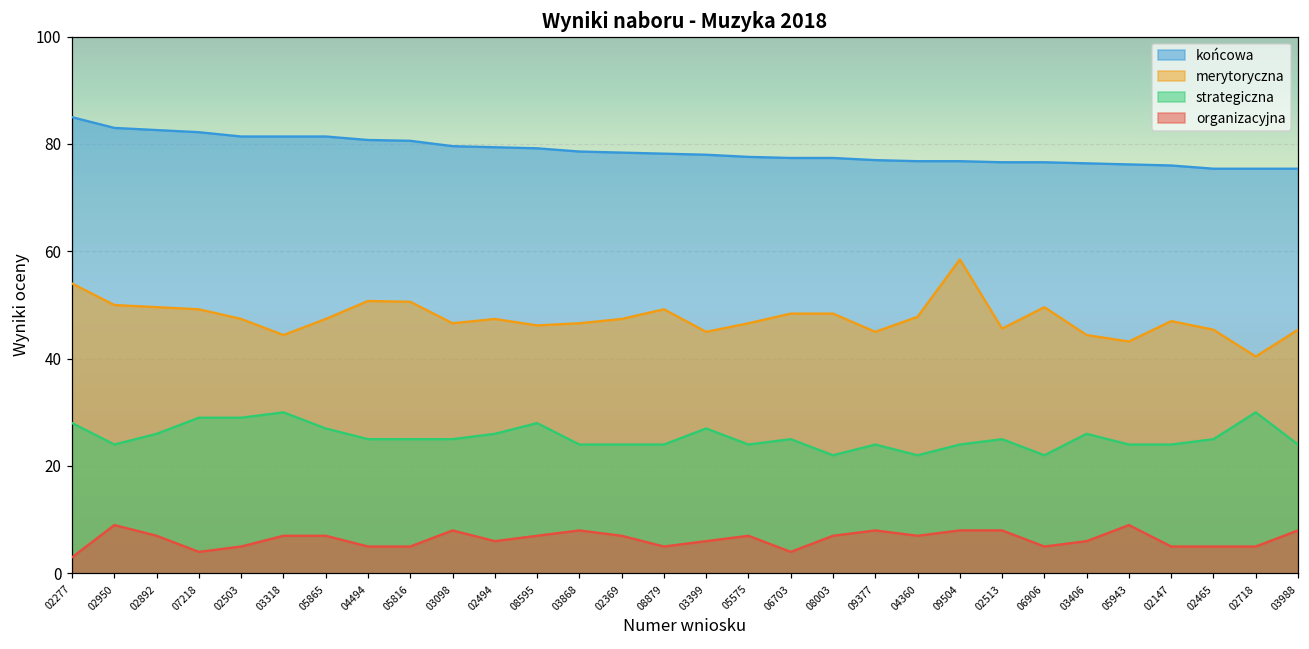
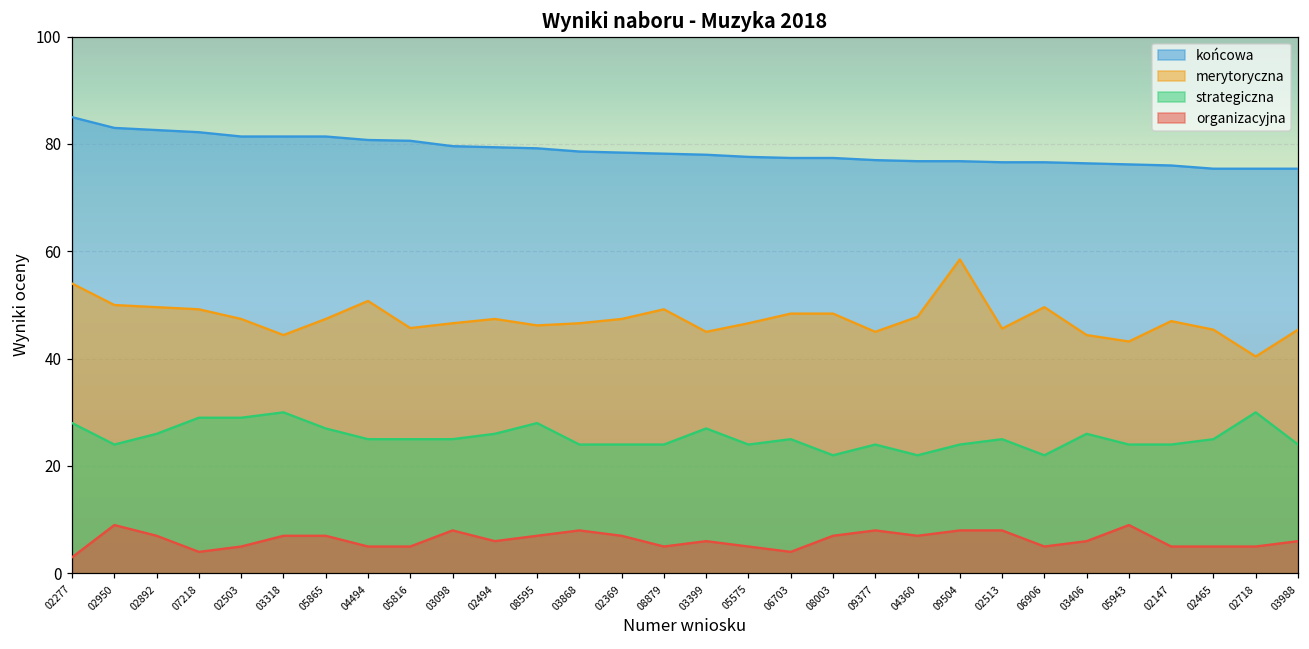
  {
    "końcowa": {
      "02277": 85,
      "02950": 83,
      "02892": 83,
      "07218": 82,
      "02503": 81,
      "03318": 81,
      "05865": 81,
      "04494": 81,
      "05816": 81,
      "03098": 80,
      "02494": 79,
      "08595": 79,
      "03868": 79,
      "02369": 78,
      "08879": 78,
      "03399": 78,
      "05575": 78,
      "06703": 77,
      "08003": 77,
      "09377": 77,
      "04360": 77,
      "09504": 77,
      "02513": 77,
      "06906": 77,
      "03406": 76,
      "05943": 76,
      "02147": 76,
      "02465": 75,
      "02718": 75,
      "03988": 75
    },
    "merytoryczna": {
      "02277": 54,
      "02950": 50,
      "02892": 50,
      "07218": 49,
      "02503": 47,
      "03318": 44,
      "05865": 47,
      "04494": 51,
-     "05816": 51,
+     "05816": 46,
      "03098": 47,
      "02494": 47,
      "08595": 46,
      "03868": 47,
      "02369": 47,
      "08879": 49,
      "03399": 45,
      "05575": 47,
      "06703": 48,
      "08003": 48,
      "09377": 45,
      "04360": 48,
      "09504": 59,
      "02513": 46,
      "06906": 50,
      "03406": 44,
      "05943": 43,
      "02147": 47,
      "02465": 45,
      "02718": 40,
      "03988": 45
    },
    "strategiczna": {
      "02277": 28,
      "02950": 24,
      "02892": 26,
      "07218": 29,
      "02503": 29,
      "03318": 30,
      "05865": 27,
      "04494": 25,
      "05816": 25,
      "03098": 25,
      "02494": 26,
      "08595": 28,
      "03868": 24,
      "02369": 24,
      "08879": 24,
      "03399": 27,
      "05575": 24,
      "06703": 25,
      "08003": 22,
      "09377": 24,
      "04360": 22,
      "09504": 24,
      "02513": 25,
      "06906": 22,
      "03406": 26,
      "05943": 24,
      "02147": 24,
      "02465": 25,
      "02718": 30,
      "03988": 24
    },
    "organizacyjna": {
      "02277": 3,
      "02950": 9,
      "02892": 7,
      "07218": 4,
      "02503": 5,
      "03318": 7,
      "05865": 7,
      "04494": 5,
      "05816": 5,
      "03098": 8,
      "02494": 6,
      "08595": 7,
      "03868": 8,
      "02369": 7,
      "08879": 5,
      "03399": 6,
-     "05575": 7,
+     "05575": 5,
      "06703": 4,
      "08003": 7,
      "09377": 8,
      "04360": 7,
      "09504": 8,
      "02513": 8,
      "06906": 5,
      "03406": 6,
      "05943": 9,
      "02147": 5,
      "02465": 5,
      "02718": 5,
-     "03988": 8
+     "03988": 6
    }
  }
